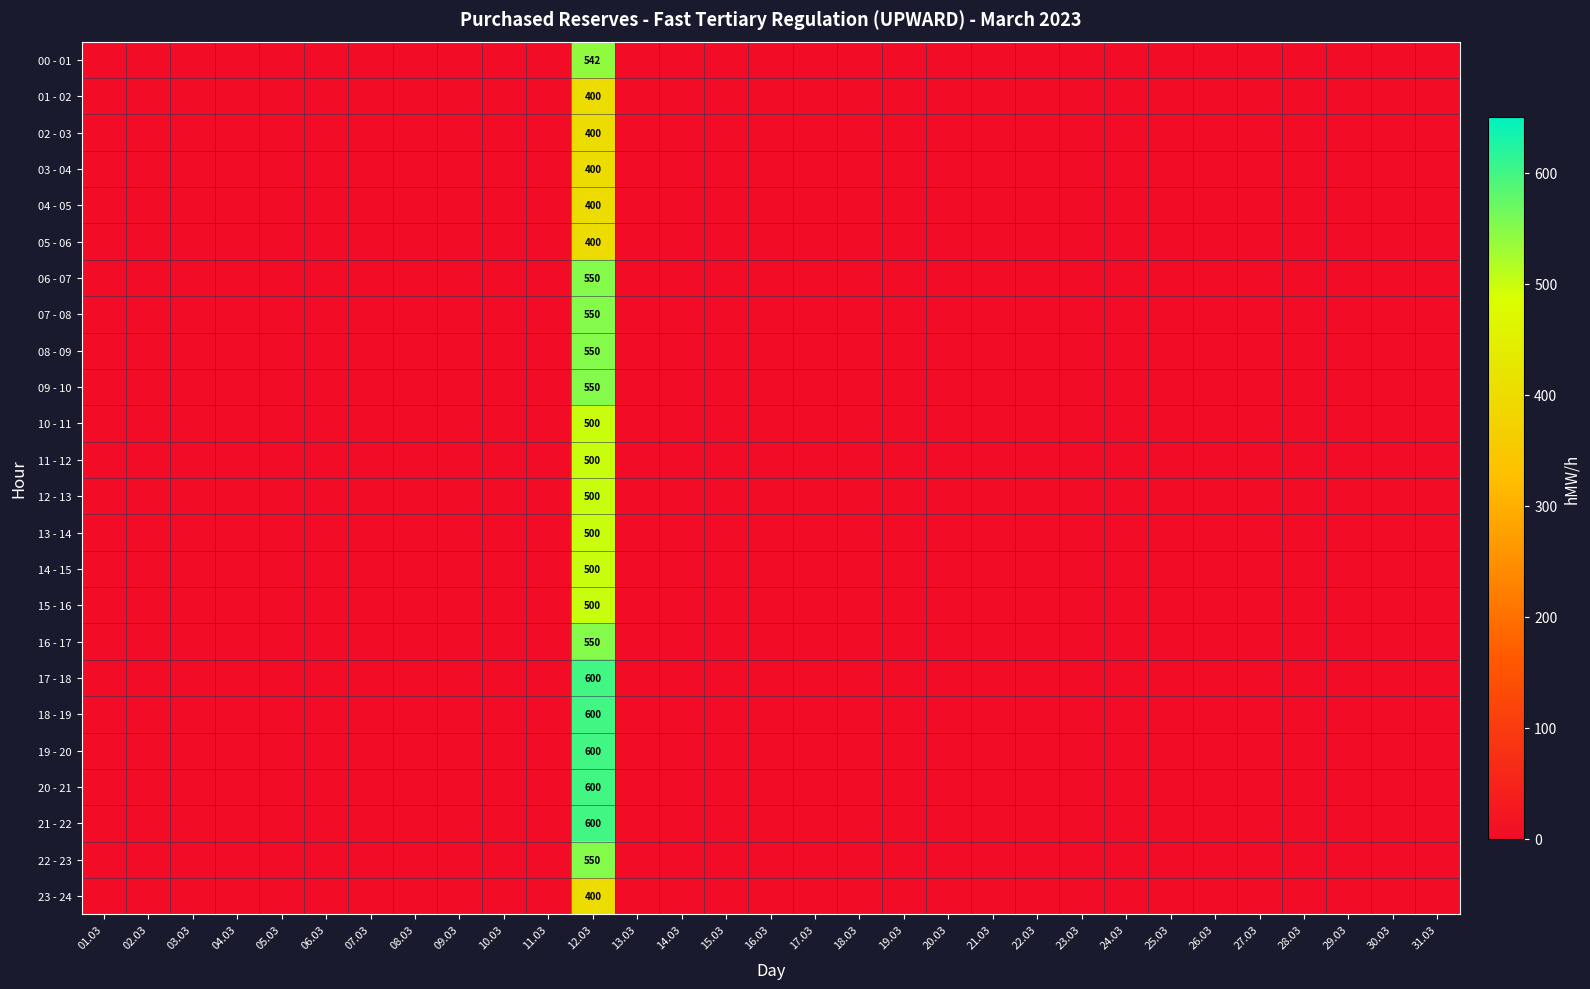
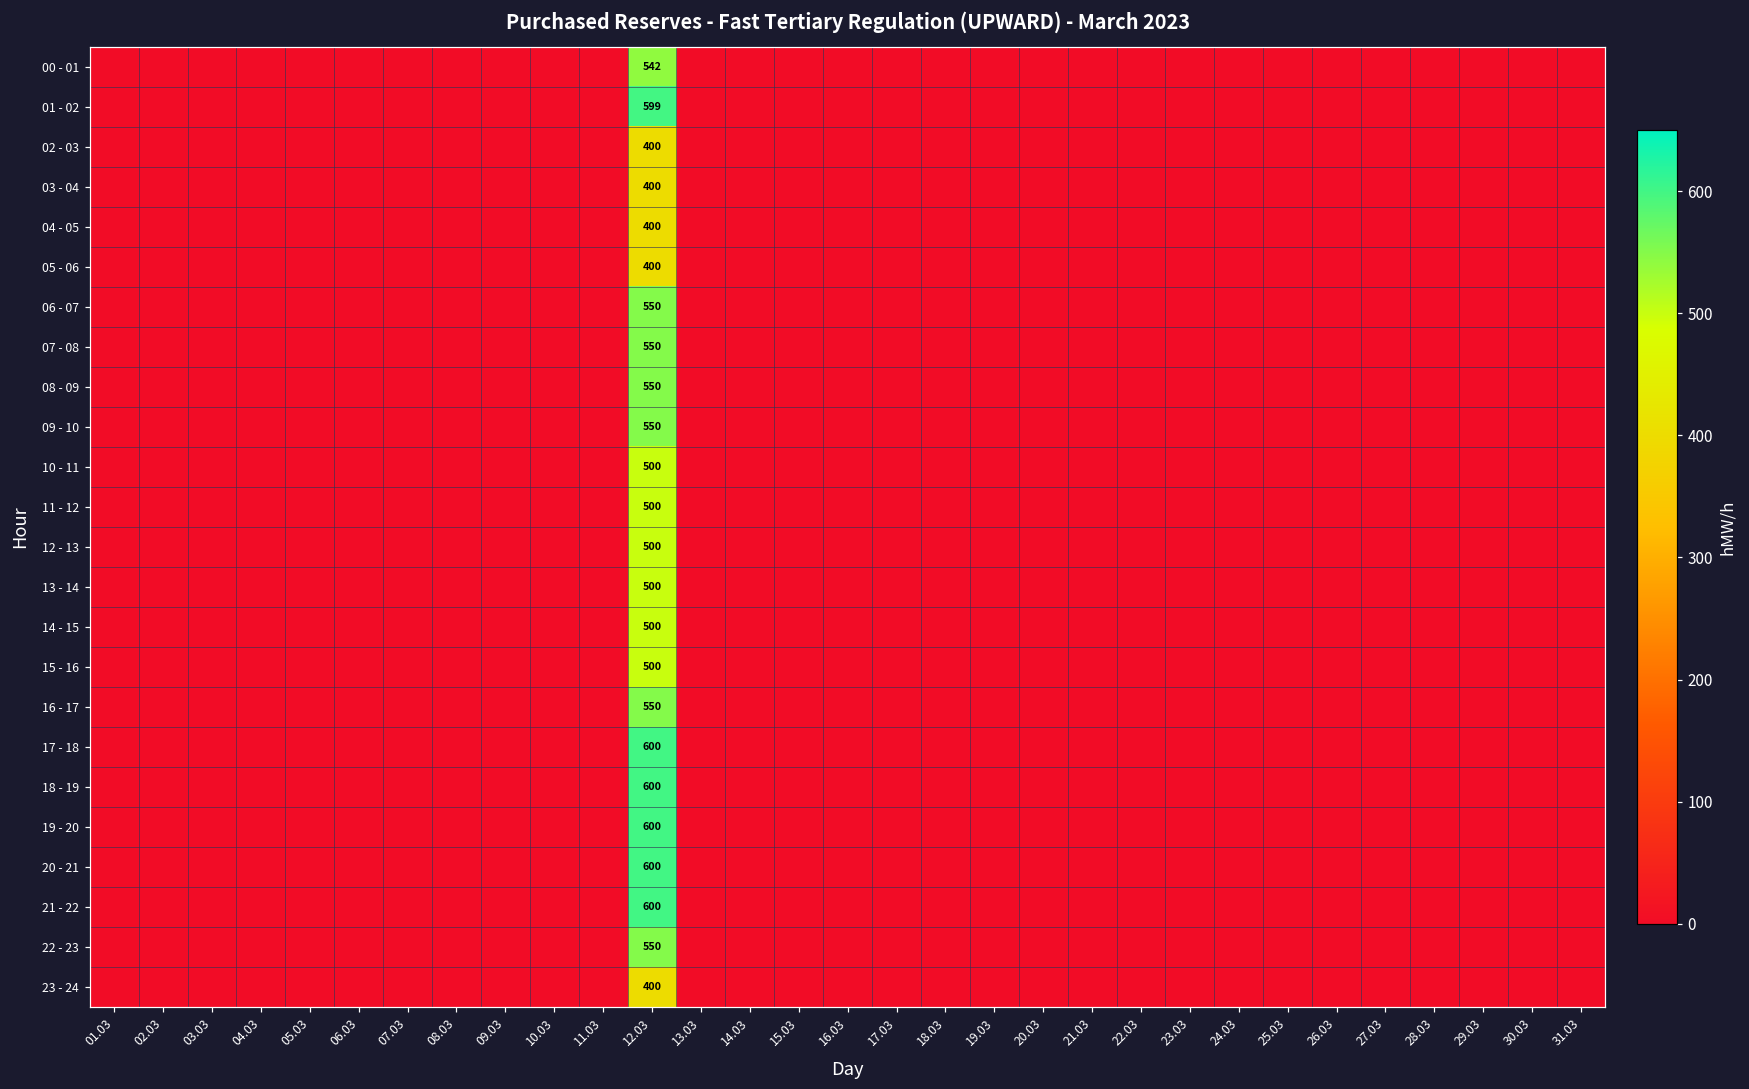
  {
    "00 - 01": {
      "12.03": 542
    },
    "01 - 02": {
-     "12.03": 400
+     "12.03": 599
    },
    "02 - 03": {
      "12.03": 400
    },
    "03 - 04": {
      "12.03": 400
    },
    "04 - 05": {
      "12.03": 400
    },
    "05 - 06": {
      "12.03": 400
    },
    "06 - 07": {
      "12.03": 550
    },
    "07 - 08": {
      "12.03": 550
    },
    "08 - 09": {
      "12.03": 550
    },
    "09 - 10": {
      "12.03": 550
    },
    "10 - 11": {
      "12.03": 500
    },
    "11 - 12": {
      "12.03": 500
    },
    "12 - 13": {
      "12.03": 500
    },
    "13 - 14": {
      "12.03": 500
    },
    "14 - 15": {
      "12.03": 500
    },
    "15 - 16": {
      "12.03": 500
    },
    "16 - 17": {
      "12.03": 550
    },
    "17 - 18": {
      "12.03": 600
    },
    "18 - 19": {
      "12.03": 600
    },
    "19 - 20": {
      "12.03": 600
    },
    "20 - 21": {
      "12.03": 600
    },
    "21 - 22": {
      "12.03": 600
    },
    "22 - 23": {
      "12.03": 550
    },
    "23 - 24": {
      "12.03": 400
    }
  }
